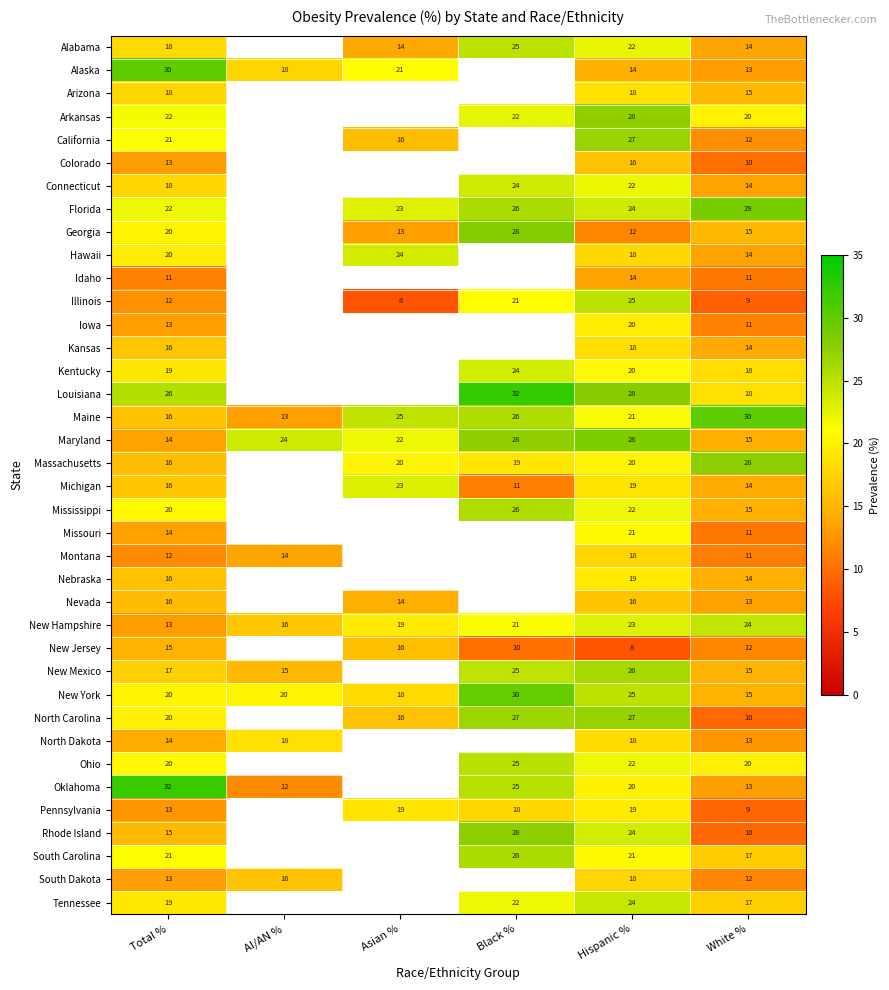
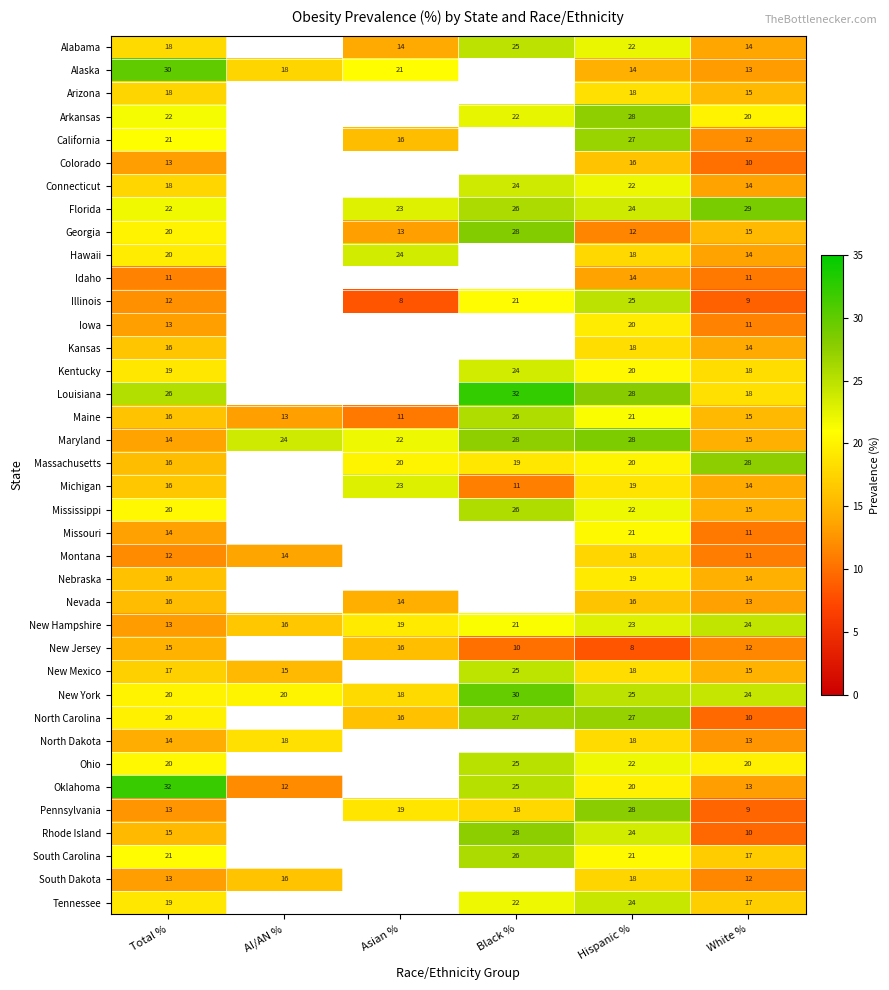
  {
    "Alabama": {
      "Total %": 18,
      "Asian %": 14,
      "Black %": 25,
      "Hispanic %": 22,
      "White %": 14
    },
    "Alaska": {
      "Total %": 30,
      "AI/AN %": 18,
      "Asian %": 21,
      "Hispanic %": 14,
      "White %": 13
    },
    "Arizona": {
      "Total %": 18,
      "Hispanic %": 18,
      "White %": 15
    },
    "Arkansas": {
      "Total %": 22,
      "Black %": 22,
      "Hispanic %": 28,
      "White %": 20
    },
    "California": {
      "Total %": 21,
      "Asian %": 16,
      "Hispanic %": 27,
      "White %": 12
    },
    "Colorado": {
      "Total %": 13,
      "Hispanic %": 16,
      "White %": 10
    },
    "Connecticut": {
      "Total %": 18,
      "Black %": 24,
      "Hispanic %": 22,
      "White %": 14
    },
    "Florida": {
      "Total %": 22,
      "Asian %": 23,
      "Black %": 26,
      "Hispanic %": 24,
      "White %": 29
    },
    "Georgia": {
      "Total %": 20,
      "Asian %": 13,
      "Black %": 28,
      "Hispanic %": 12,
      "White %": 15
    },
    "Hawaii": {
      "Total %": 20,
      "Asian %": 24,
      "Hispanic %": 18,
      "White %": 14
    },
    "Idaho": {
      "Total %": 11,
      "Hispanic %": 14,
      "White %": 11
    },
    "Illinois": {
      "Total %": 12,
      "Asian %": 8,
      "Black %": 21,
      "Hispanic %": 25,
      "White %": 9
    },
    "Iowa": {
      "Total %": 13,
      "Hispanic %": 20,
      "White %": 11
    },
    "Kansas": {
      "Total %": 16,
      "Hispanic %": 18,
      "White %": 14
    },
    "Kentucky": {
      "Total %": 19,
      "Black %": 24,
      "Hispanic %": 20,
      "White %": 18
    },
    "Louisiana": {
      "Total %": 26,
      "Black %": 32,
      "Hispanic %": 28,
      "White %": 18
    },
    "Maine": {
      "Total %": 16,
      "AI/AN %": 13,
-     "Asian %": 25,
+     "Asian %": 11,
      "Black %": 26,
      "Hispanic %": 21,
-     "White %": 30
+     "White %": 15
    },
    "Maryland": {
      "Total %": 14,
      "AI/AN %": 24,
      "Asian %": 22,
      "Black %": 28,
      "Hispanic %": 28,
      "White %": 15
    },
    "Massachusetts": {
      "Total %": 16,
      "Asian %": 20,
      "Black %": 19,
      "Hispanic %": 20,
      "White %": 28
    },
    "Michigan": {
      "Total %": 16,
      "Asian %": 23,
      "Black %": 11,
      "Hispanic %": 19,
      "White %": 14
    },
    "Mississippi": {
      "Total %": 20,
      "Black %": 26,
      "Hispanic %": 22,
      "White %": 15
    },
    "Missouri": {
      "Total %": 14,
      "Hispanic %": 21,
      "White %": 11
    },
    "Montana": {
      "Total %": 12,
      "AI/AN %": 14,
      "Hispanic %": 18,
      "White %": 11
    },
    "Nebraska": {
      "Total %": 16,
      "Hispanic %": 19,
      "White %": 14
    },
    "Nevada": {
      "Total %": 16,
      "Asian %": 14,
      "Hispanic %": 16,
      "White %": 13
    },
    "New Hampshire": {
      "Total %": 13,
      "AI/AN %": 16,
      "Asian %": 19,
      "Black %": 21,
      "Hispanic %": 23,
      "White %": 24
    },
    "New Jersey": {
      "Total %": 15,
      "Asian %": 16,
      "Black %": 10,
      "Hispanic %": 8,
      "White %": 12
    },
    "New Mexico": {
      "Total %": 17,
      "AI/AN %": 15,
      "Black %": 25,
-     "Hispanic %": 26,
+     "Hispanic %": 18,
      "White %": 15
    },
    "New York": {
      "Total %": 20,
      "AI/AN %": 20,
      "Asian %": 18,
      "Black %": 30,
      "Hispanic %": 25,
-     "White %": 15
+     "White %": 24
    },
    "North Carolina": {
      "Total %": 20,
      "Asian %": 16,
      "Black %": 27,
      "Hispanic %": 27,
      "White %": 10
    },
    "North Dakota": {
      "Total %": 14,
      "AI/AN %": 18,
      "Hispanic %": 18,
      "White %": 13
    },
    "Ohio": {
      "Total %": 20,
      "Black %": 25,
      "Hispanic %": 22,
      "White %": 20
    },
    "Oklahoma": {
      "Total %": 32,
      "AI/AN %": 12,
      "Black %": 25,
      "Hispanic %": 20,
      "White %": 13
    },
    "Pennsylvania": {
      "Total %": 13,
      "Asian %": 19,
      "Black %": 18,
-     "Hispanic %": 19,
+     "Hispanic %": 28,
      "White %": 9
    },
    "Rhode Island": {
      "Total %": 15,
      "Black %": 28,
      "Hispanic %": 24,
      "White %": 10
    },
    "South Carolina": {
      "Total %": 21,
      "Black %": 26,
      "Hispanic %": 21,
      "White %": 17
    },
    "South Dakota": {
      "Total %": 13,
      "AI/AN %": 16,
      "Hispanic %": 18,
      "White %": 12
    },
    "Tennessee": {
      "Total %": 19,
      "Black %": 22,
      "Hispanic %": 24,
      "White %": 17
    }
  }
